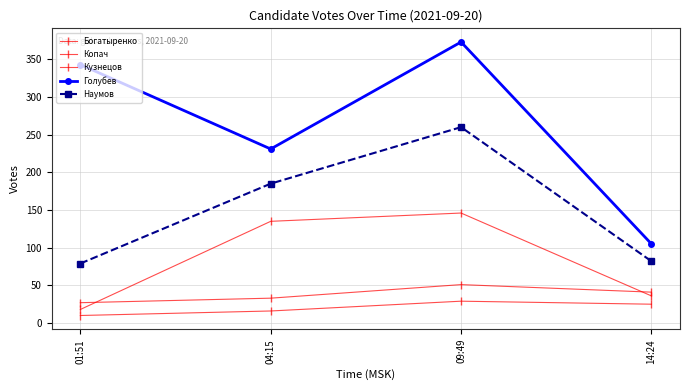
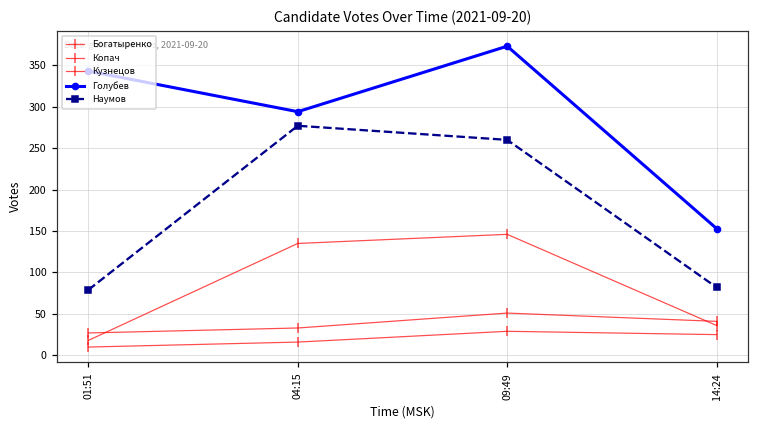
  {
    "Голубев": {
-     "04:15": 230,
+     "04:15": 290,
      "09:49": 370,
-     "14:24": 110
+     "14:24": 150
    },
    "Наумов": {
      "01:51": 80,
-     "04:15": 190,
+     "04:15": 280,
      "09:49": 260,
      "14:24": 80
    }
  }
